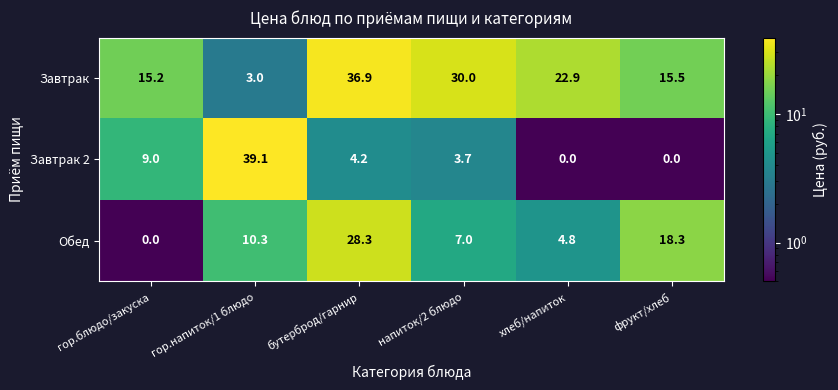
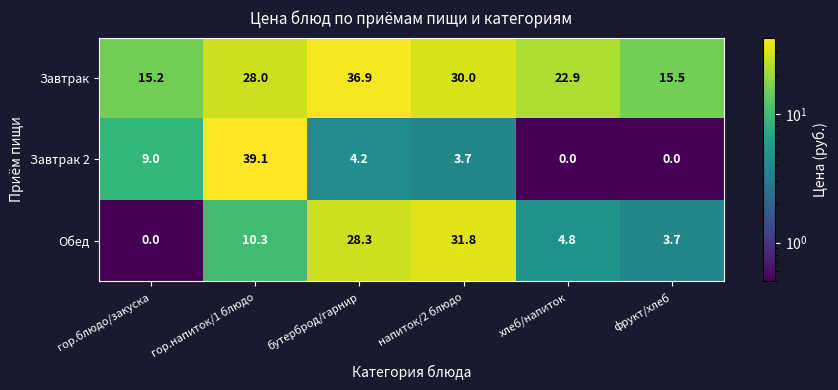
  {
    "Завтрак": {
      "гор.блюдо/закуска": 15.2,
-     "гор.напиток/1 блюдо": 3.0,
+     "гор.напиток/1 блюдо": 28.0,
      "бутерброд/гарнир": 36.9,
      "напиток/2 блюдо": 30.0,
      "хлеб/напиток": 22.9,
      "фрукт/хлеб": 15.5
    },
    "Завтрак 2": {
      "гор.блюдо/закуска": 9.0,
      "гор.напиток/1 блюдо": 39.1,
      "бутерброд/гарнир": 4.2,
      "напиток/2 блюдо": 3.7,
      "хлеб/напиток": 0.0,
      "фрукт/хлеб": 0.0
    },
    "Обед": {
      "гор.блюдо/закуска": 0.0,
      "гор.напиток/1 блюдо": 10.3,
      "бутерброд/гарнир": 28.3,
-     "напиток/2 блюдо": 7.0,
+     "напиток/2 блюдо": 31.8,
      "хлеб/напиток": 4.8,
-     "фрукт/хлеб": 18.3
+     "фрукт/хлеб": 3.7
    }
  }
